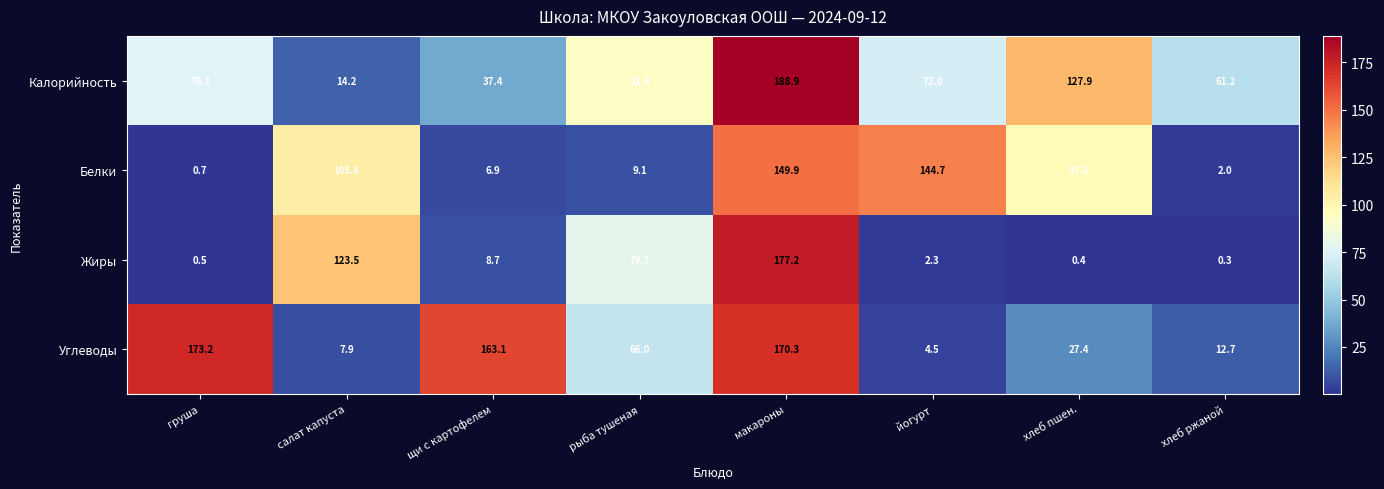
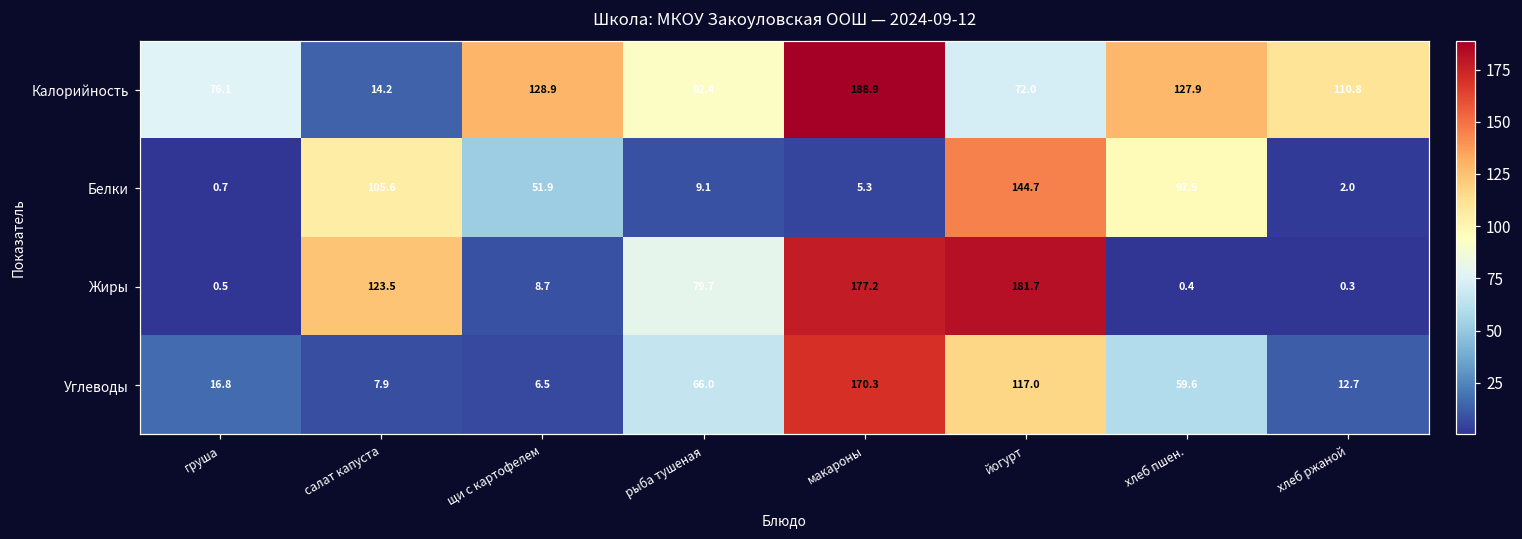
  {
    "Калорийность": {
      "салат капуста": 14.2,
-     "щи с картофелем": 37.4,
+     "щи с картофелем": 128.9,
      "рыба тушеная": 92.4,
      "макароны": 188.9,
      "хлеб пшен.": 127.9,
-     "хлеб ржаной": 61.2
+     "хлеб ржаной": 110.8
    },
    "Белки": {
      "груша": 0.7,
      "салат капуста": 105.6,
-     "щи с картофелем": 6.9,
+     "щи с картофелем": 51.9,
      "рыба тушеная": 9.1,
-     "макароны": 149.9,
+     "макароны": 5.3,
      "йогурт": 144.7,
      "хлеб пшен.": 97.5,
      "хлеб ржаной": 2.0
    },
    "Жиры": {
      "груша": 0.5,
      "салат капуста": 123.5,
      "щи с картофелем": 8.7,
      "макароны": 177.2,
-     "йогурт": 2.3,
+     "йогурт": 181.7,
      "хлеб пшен.": 0.4,
      "хлеб ржаной": 0.3
    },
    "Углеводы": {
-     "груша": 173.2,
+     "груша": 16.8,
      "салат капуста": 7.9,
-     "щи с картофелем": 163.1,
+     "щи с картофелем": 6.5,
      "рыба тушеная": 66.0,
      "макароны": 170.3,
-     "йогурт": 4.5,
-     "хлеб пшен.": 27.4,
+     "йогурт": 117.0,
+     "хлеб пшен.": 59.6,
      "хлеб ржаной": 12.7
    }
  }
